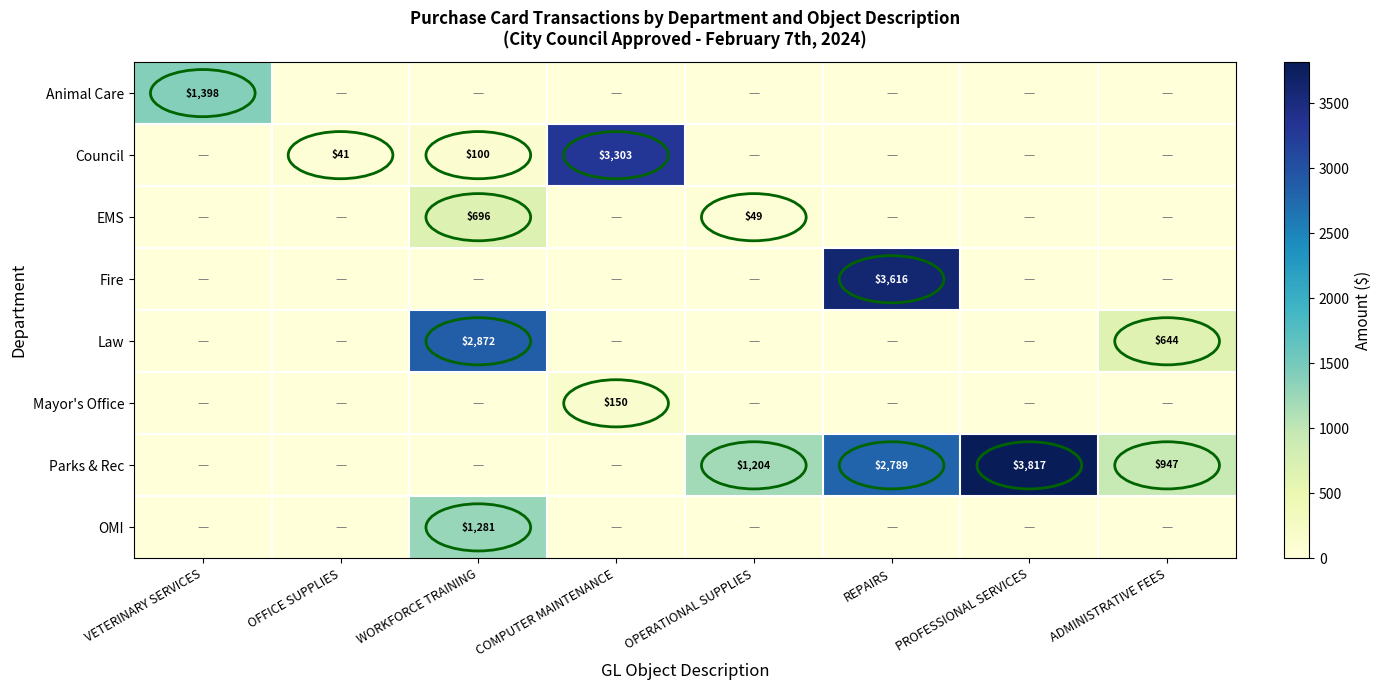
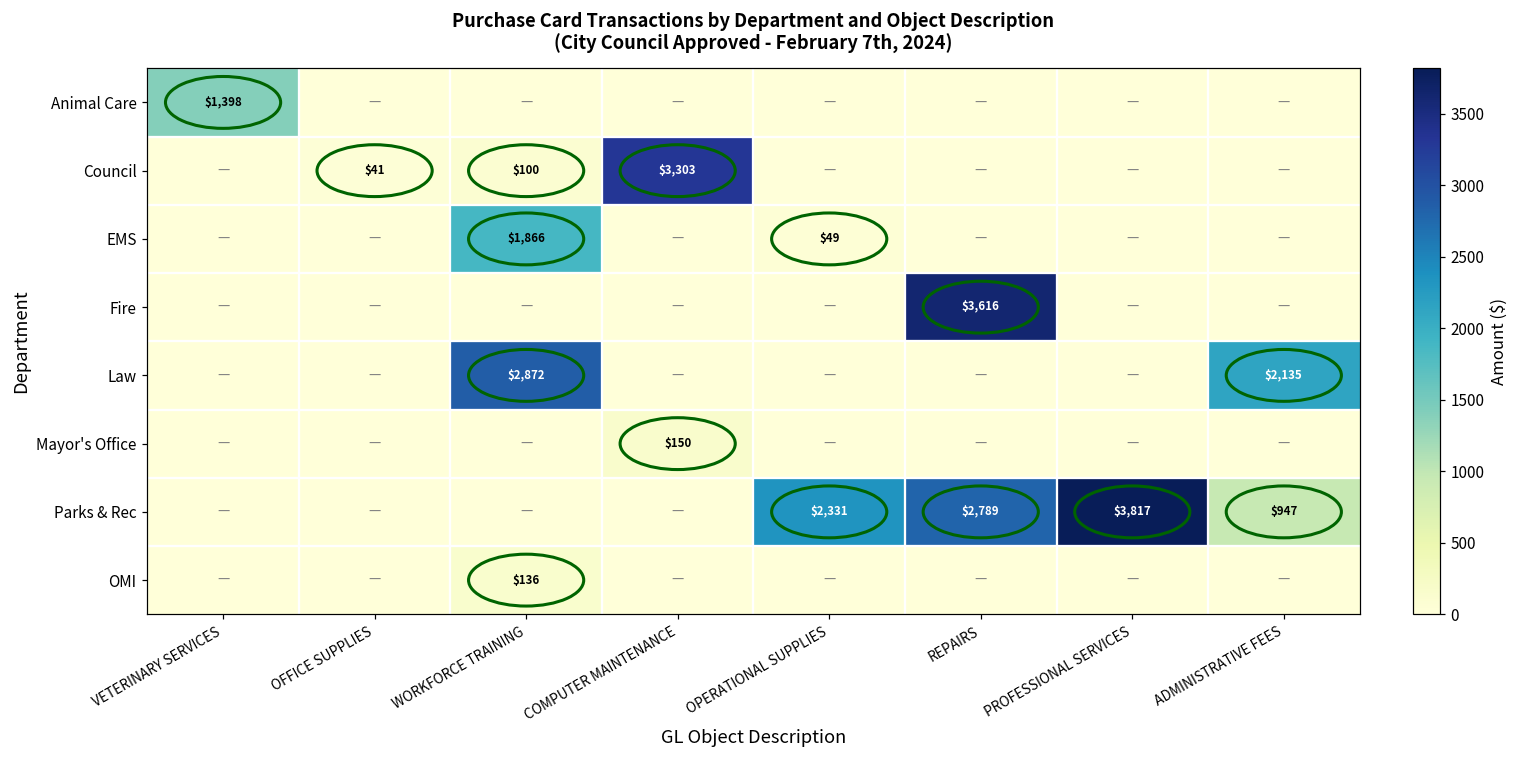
  {
    "Animal Care": {
      "VETERINARY SERVICES": "$1,398"
    },
    "Council": {
      "OFFICE SUPPLIES": "$41",
      "WORKFORCE TRAINING": "$100",
      "COMPUTER MAINTENANCE": "$3,303"
    },
    "EMS": {
-     "WORKFORCE TRAINING": "$696",
+     "WORKFORCE TRAINING": "$1,866",
      "OPERATIONAL SUPPLIES": "$49"
    },
    "Fire": {
      "REPAIRS": "$3,616"
    },
    "Law": {
      "WORKFORCE TRAINING": "$2,872",
-     "ADMINISTRATIVE FEES": "$644"
+     "ADMINISTRATIVE FEES": "$2,135"
    },
    "Mayor's Office": {
      "COMPUTER MAINTENANCE": "$150"
    },
    "Parks & Rec": {
-     "OPERATIONAL SUPPLIES": "$1,204",
+     "OPERATIONAL SUPPLIES": "$2,331",
      "REPAIRS": "$2,789",
      "PROFESSIONAL SERVICES": "$3,817",
      "ADMINISTRATIVE FEES": "$947"
    },
    "OMI": {
-     "WORKFORCE TRAINING": "$1,281"
+     "WORKFORCE TRAINING": "$136"
    }
  }
